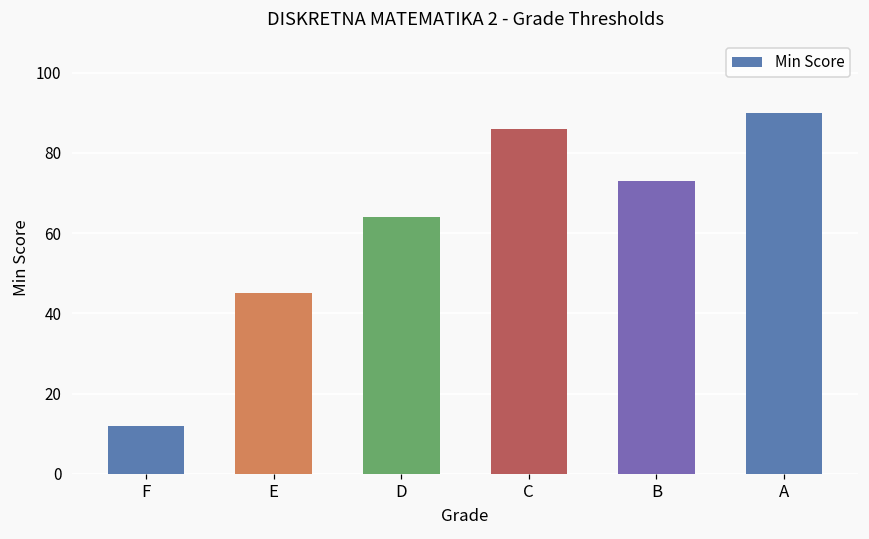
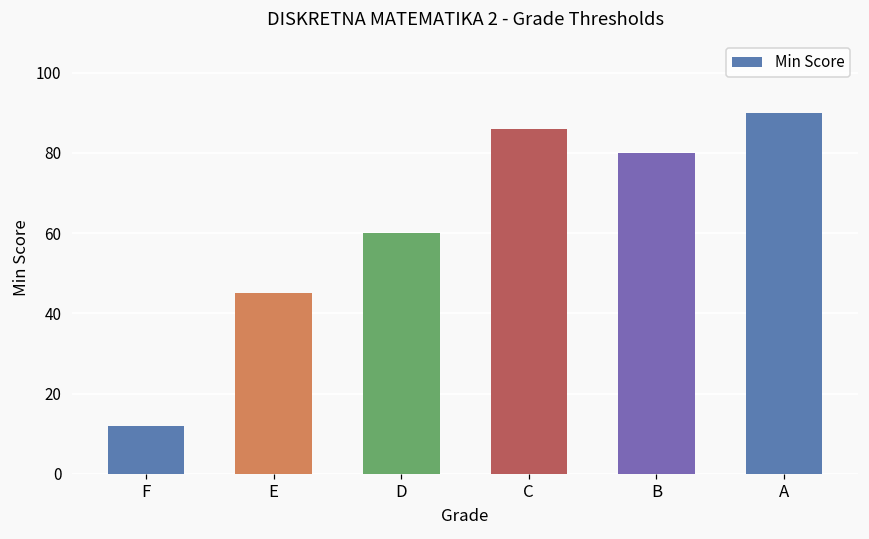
  {
    "F": 12,
    "E": 45,
-   "D": 64,
+   "D": 60,
    "C": 86,
-   "B": 73,
+   "B": 80,
    "A": 90
  }
